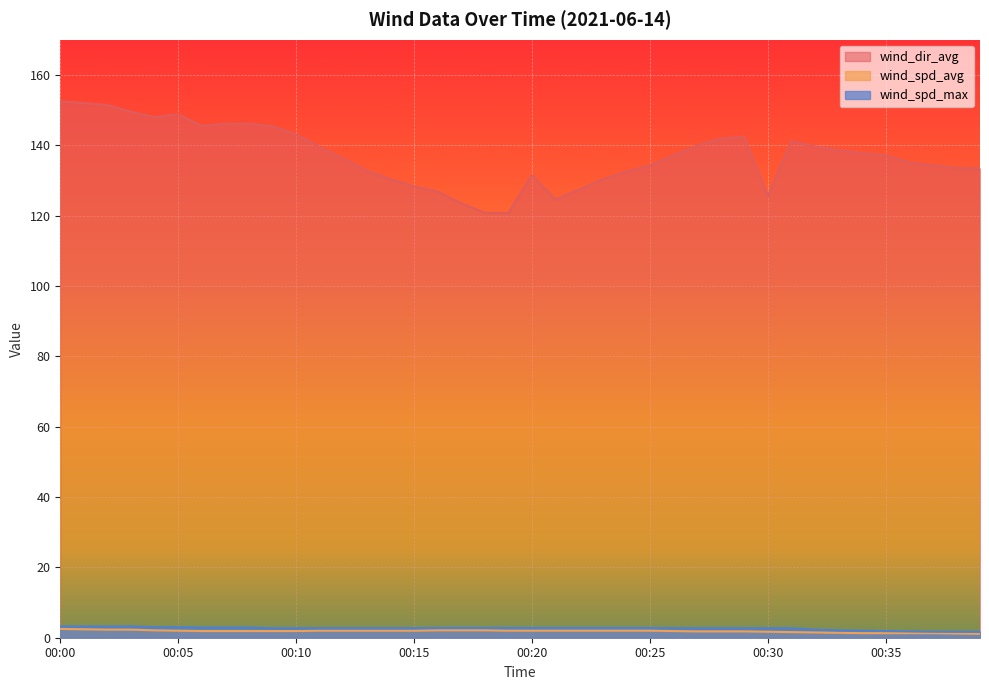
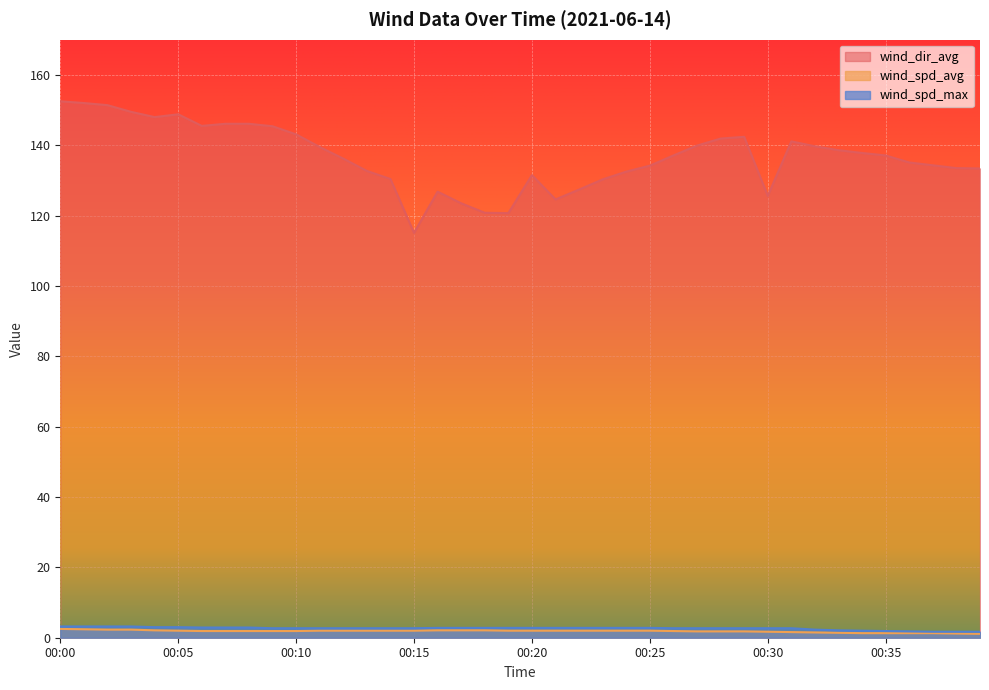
  {
    "wind_dir_avg": {
      "00:00": 153,
      "00:05": 149,
      "00:10": 143,
-     "00:15": 128,
+     "00:15": 115,
      "00:20": 132,
      "00:25": 134,
      "00:30": 126,
      "00:35": 137
    },
    "wind_spd_avg": {
      "00:05": 2,
      "00:10": 2,
      "00:20": 2,
      "00:25": 2,
      "00:30": 2
    },
    "wind_spd_max": {
      "00:05": 3,
      "00:10": 3,
      "00:20": 3,
      "00:25": 3,
      "00:30": 3
    }
  }
